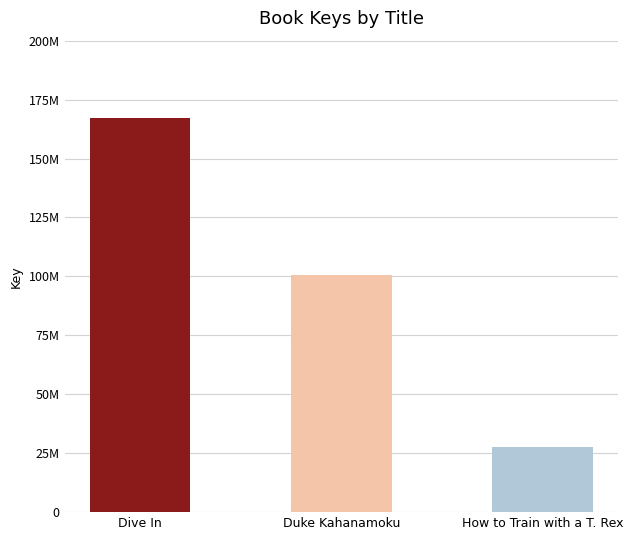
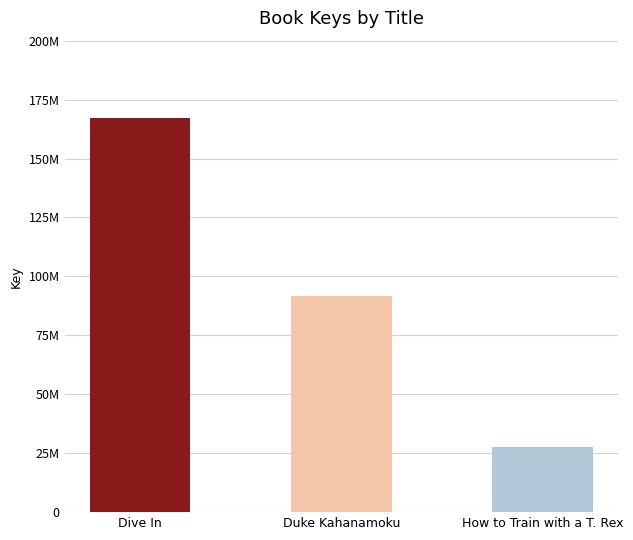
  {
    "Dive In": 167000000,
-   "Duke Kahanamoku": 100000000,
+   "Duke Kahanamoku": 92000000,
    "How to Train with a T. Rex": 27000000
  }
